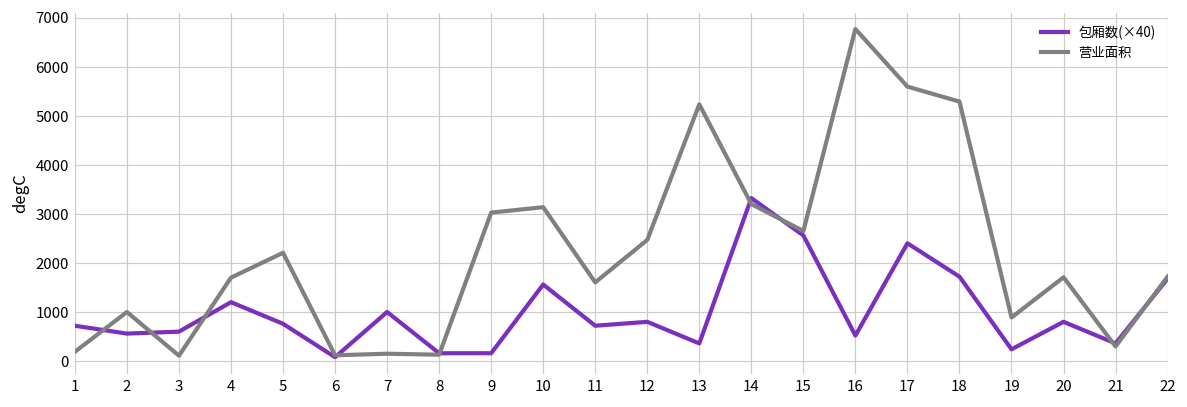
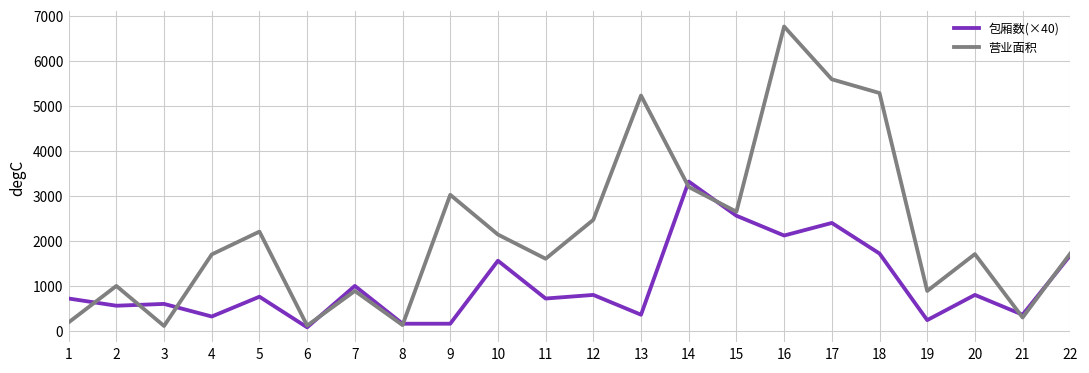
  {
    "包厢数(×40)": {
      "1": 700,
      "2": 600,
      "3": 600,
-     "4": 1200,
+     "4": 300,
      "5": 800,
      "7": 1000,
      "9": 200,
      "10": 1600,
      "11": 700,
      "12": 800,
      "13": 400,
      "14": 3300,
      "15": 2600,
-     "16": 500,
+     "16": 2100,
      "17": 2400,
      "18": 1700,
      "19": 200,
      "20": 800
    },
    "营业面积": {
      "1": 200,
      "2": 1000,
      "3": 100,
      "4": 1700,
      "5": 2200,
-     "7": 200,
+     "7": 900,
      "9": 3000,
-     "10": 3100,
+     "10": 2100,
      "11": 1600,
      "12": 2500,
      "13": 5200,
      "14": 3200,
      "15": 2700,
      "16": 6800,
      "17": 5600,
      "18": 5300,
      "19": 900,
      "20": 1700
    }
  }
